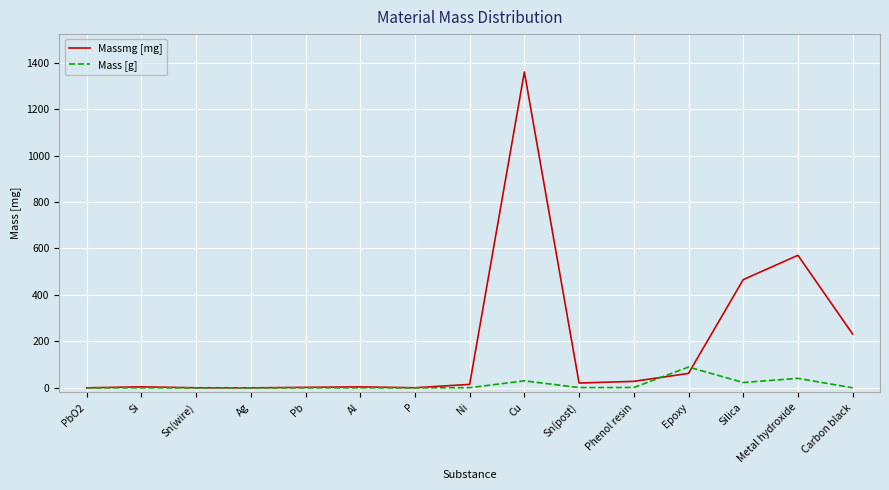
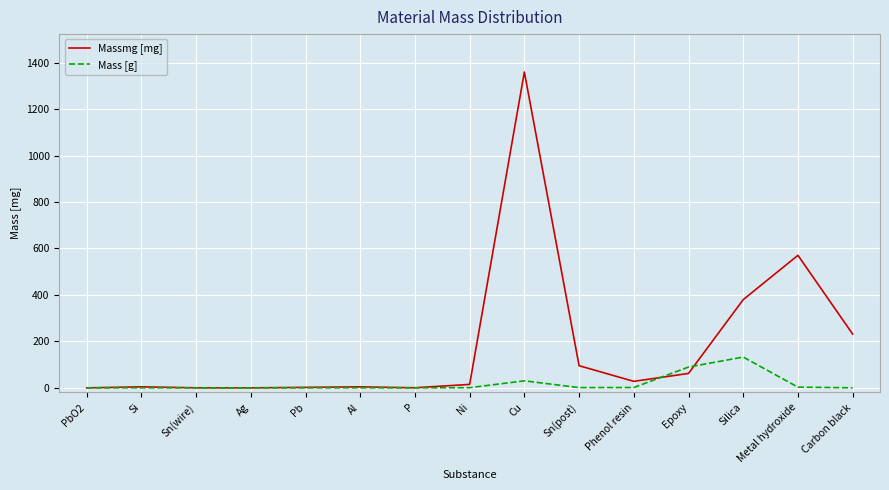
  {
    "Massmg [mg]": {
      "Ni": 10,
      "Cu": 1360,
-     "Sn(post)": 20,
+     "Sn(post)": 100,
      "Phenol resin": 30,
      "Epoxy": 60,
-     "Silica": 470,
+     "Silica": 380,
      "Metal hydroxide": 570,
      "Carbon black": 230
    },
    "Mass [g]": {
      "Ni": 0,
      "Cu": 30,
      "Sn(post)": 0,
      "Phenol resin": 0,
      "Epoxy": 90,
-     "Silica": 20,
-     "Metal hydroxide": 40,
+     "Silica": 130,
+     "Metal hydroxide": 0,
      "Carbon black": 0
    }
  }
